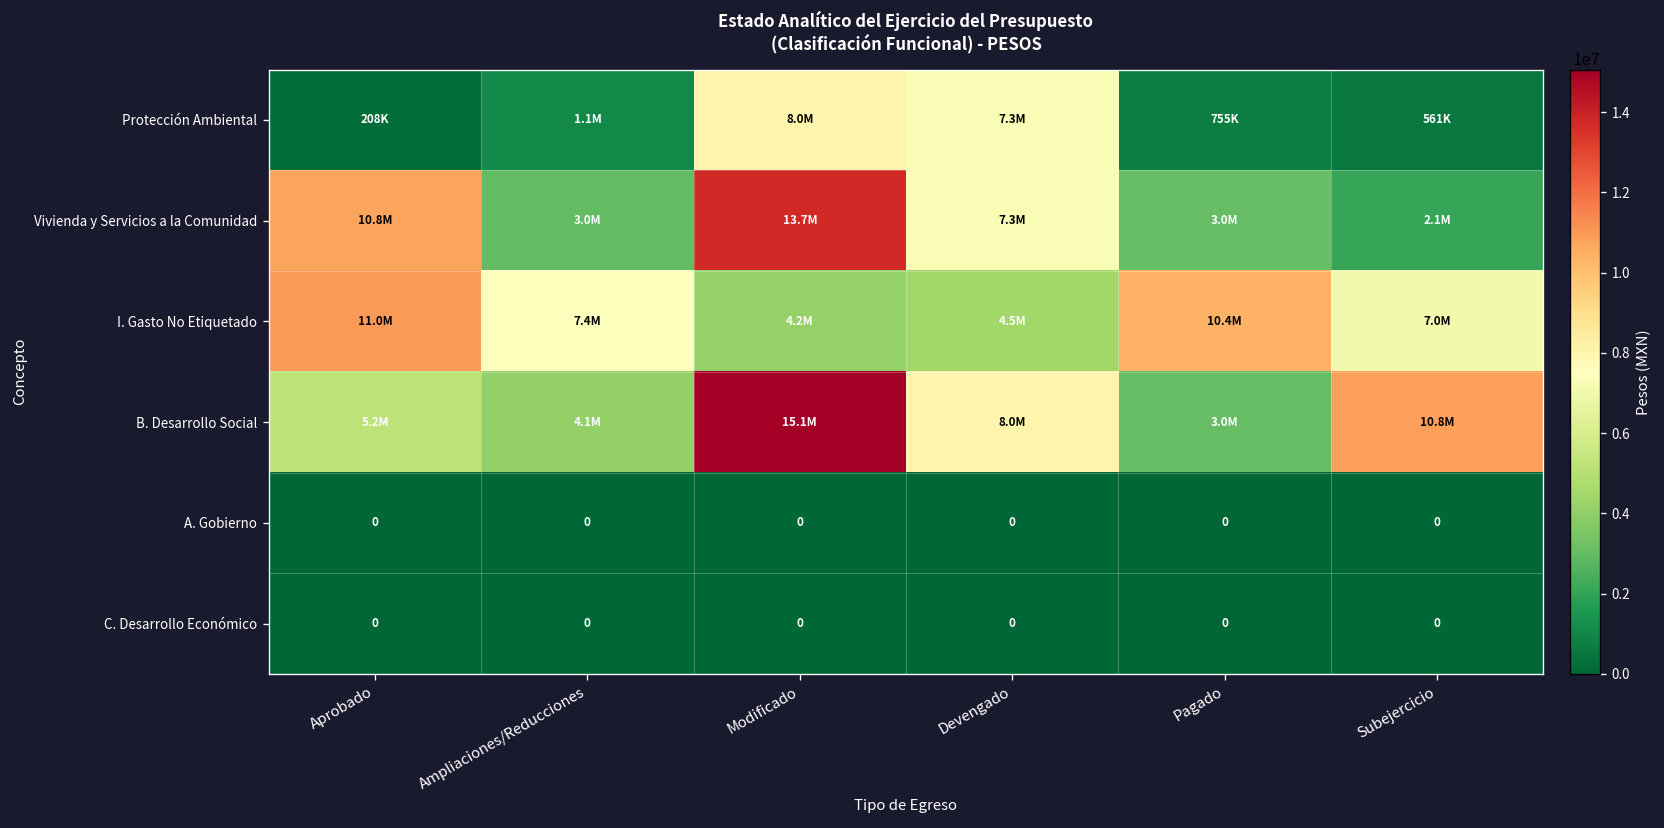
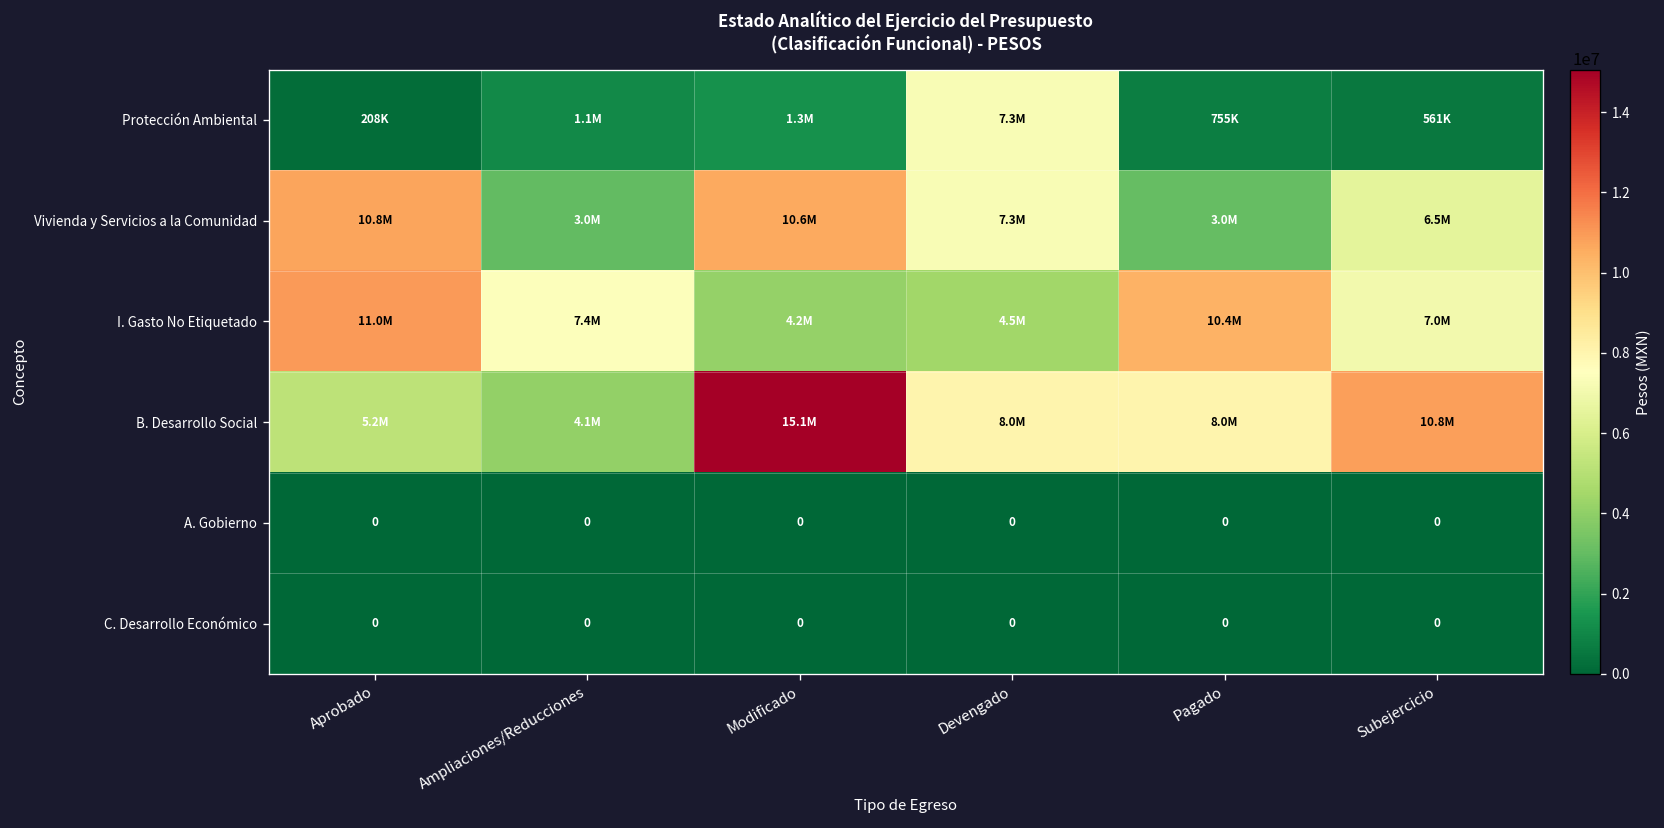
  {
    "Protección Ambiental": {
      "Aprobado": "208K",
      "Ampliaciones/Reducciones": "1.1M",
-     "Modificado": "8.0M",
+     "Modificado": "1.3M",
      "Devengado": "7.3M",
      "Pagado": "755K",
      "Subejercicio": "561K"
    },
    "Vivienda y Servicios a la Comunidad": {
      "Aprobado": "10.8M",
      "Ampliaciones/Reducciones": "3.0M",
-     "Modificado": "13.7M",
+     "Modificado": "10.6M",
      "Devengado": "7.3M",
      "Pagado": "3.0M",
-     "Subejercicio": "2.1M"
+     "Subejercicio": "6.5M"
    },
    "I. Gasto No Etiquetado": {
      "Aprobado": "11.0M",
      "Ampliaciones/Reducciones": "7.4M",
      "Modificado": "4.2M",
      "Devengado": "4.5M",
      "Pagado": "10.4M",
      "Subejercicio": "7.0M"
    },
    "B. Desarrollo Social": {
      "Aprobado": "5.2M",
      "Ampliaciones/Reducciones": "4.1M",
      "Modificado": "15.1M",
      "Devengado": "8.0M",
-     "Pagado": "3.0M",
+     "Pagado": "8.0M",
      "Subejercicio": "10.8M"
    },
    "A. Gobierno": {
      "Aprobado": "0",
      "Ampliaciones/Reducciones": "0",
      "Modificado": "0",
      "Devengado": "0",
      "Pagado": "0",
      "Subejercicio": "0"
    },
    "C. Desarrollo Económico": {
      "Aprobado": "0",
      "Ampliaciones/Reducciones": "0",
      "Modificado": "0",
      "Devengado": "0",
      "Pagado": "0",
      "Subejercicio": "0"
    }
  }
